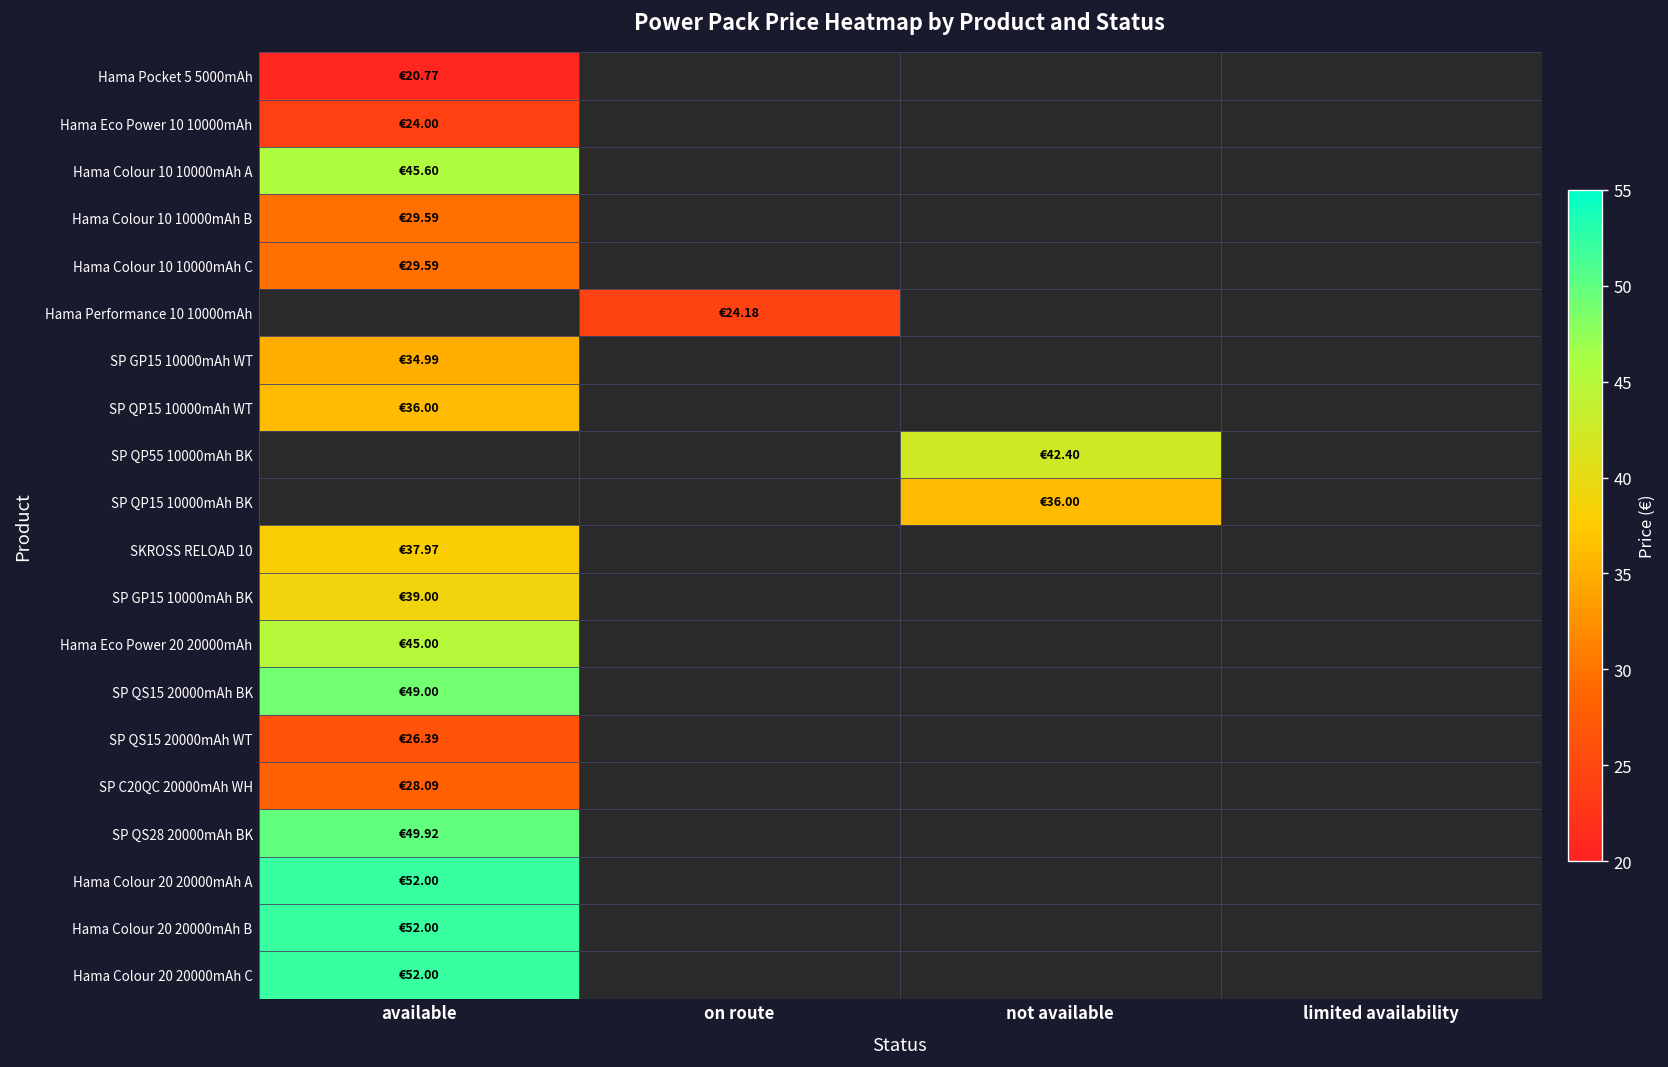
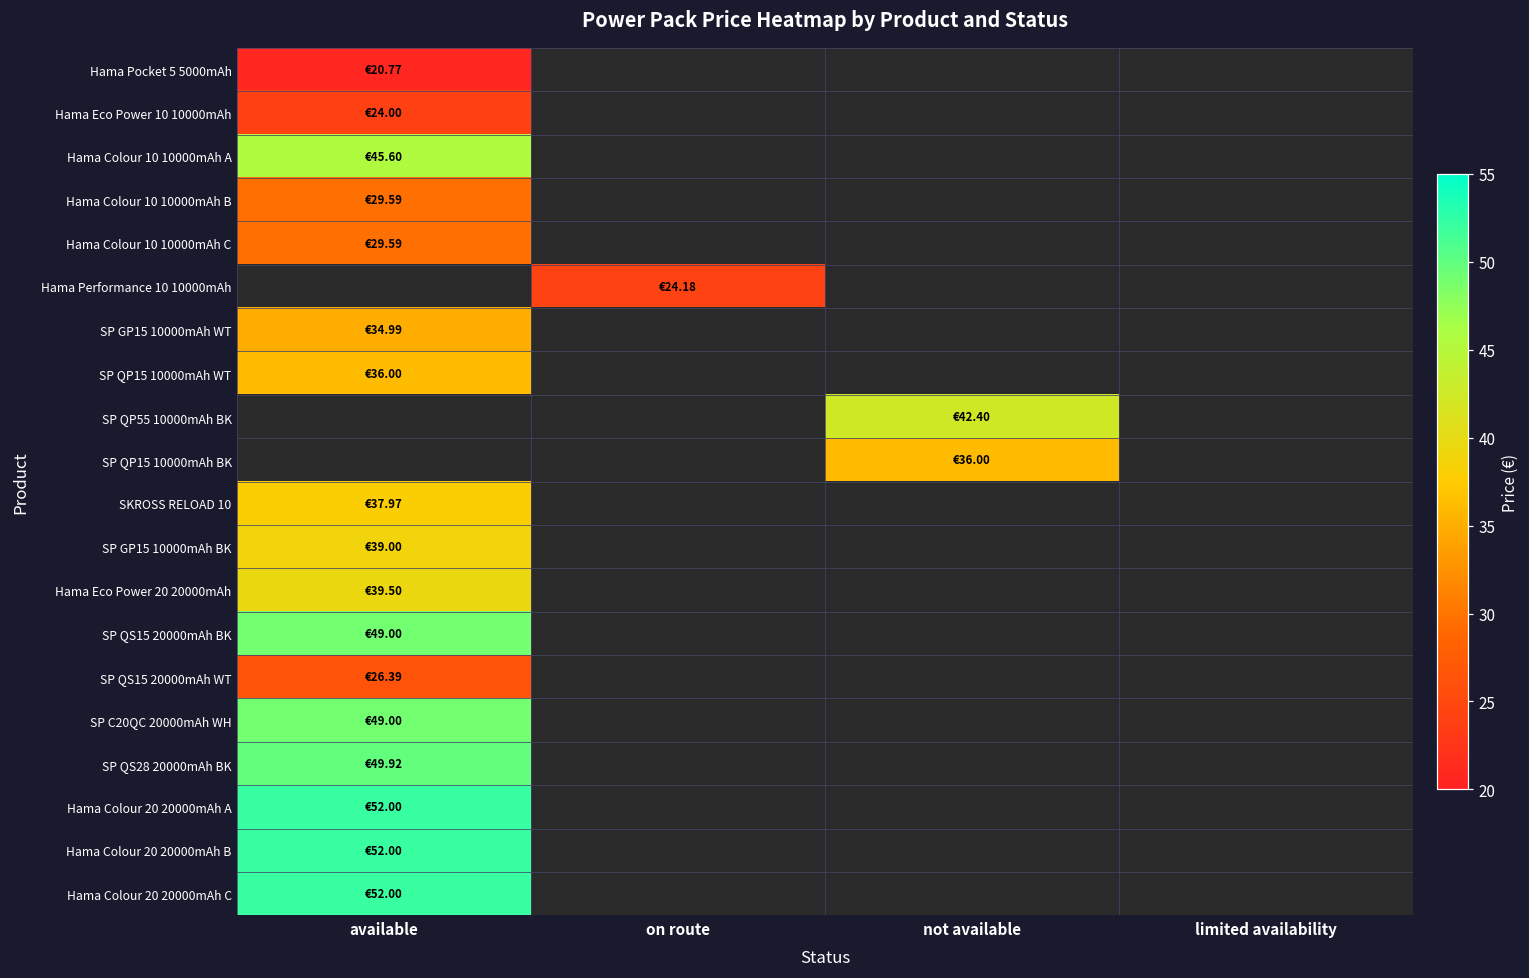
  {
    "Hama Pocket 5 5000mAh": {
      "available": "€20.77"
    },
    "Hama Eco Power 10 10000mAh": {
      "available": "€24.00"
    },
    "Hama Colour 10 10000mAh A": {
      "available": "€45.60"
    },
    "Hama Colour 10 10000mAh B": {
      "available": "€29.59"
    },
    "Hama Colour 10 10000mAh C": {
      "available": "€29.59"
    },
    "Hama Performance 10 10000mAh": {
      "on route": "€24.18"
    },
    "SP GP15 10000mAh WT": {
      "available": "€34.99"
    },
    "SP QP15 10000mAh WT": {
      "available": "€36.00"
    },
    "SP QP55 10000mAh BK": {
      "not available": "€42.40"
    },
    "SP QP15 10000mAh BK": {
      "not available": "€36.00"
    },
    "SKROSS RELOAD 10": {
      "available": "€37.97"
    },
    "SP GP15 10000mAh BK": {
      "available": "€39.00"
    },
    "Hama Eco Power 20 20000mAh": {
-     "available": "€45.00"
+     "available": "€39.50"
    },
    "SP QS15 20000mAh BK": {
      "available": "€49.00"
    },
    "SP QS15 20000mAh WT": {
      "available": "€26.39"
    },
    "SP C20QC 20000mAh WH": {
-     "available": "€28.09"
+     "available": "€49.00"
    },
    "SP QS28 20000mAh BK": {
      "available": "€49.92"
    },
    "Hama Colour 20 20000mAh A": {
      "available": "€52.00"
    },
    "Hama Colour 20 20000mAh B": {
      "available": "€52.00"
    },
    "Hama Colour 20 20000mAh C": {
      "available": "€52.00"
    }
  }
